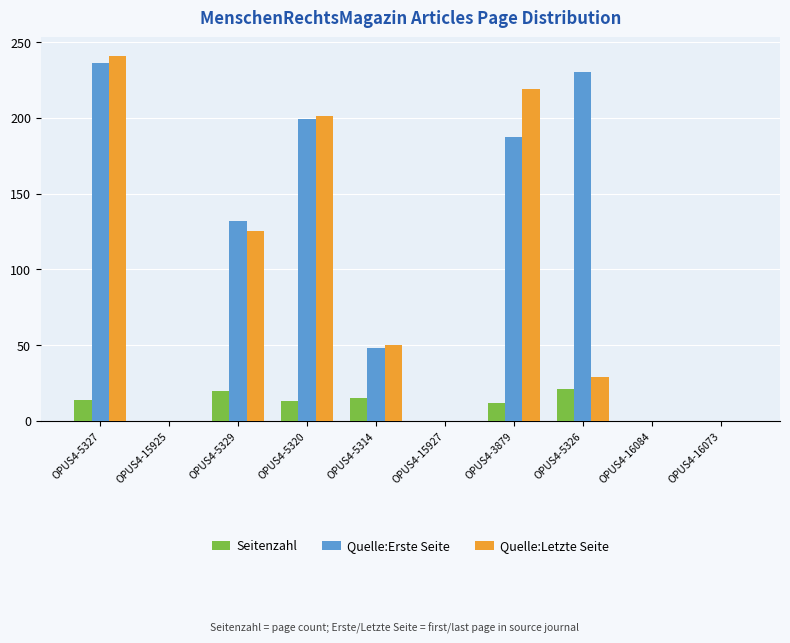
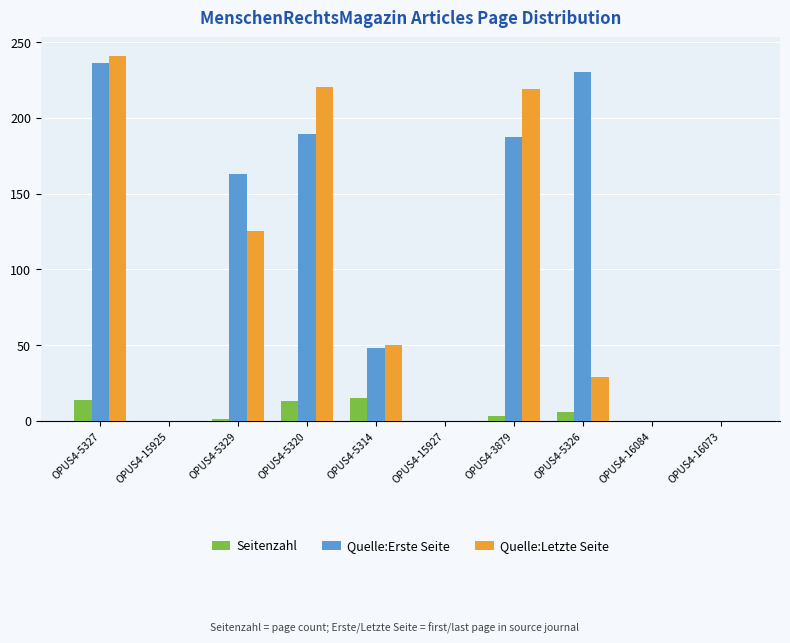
  {
    "Seitenzahl": {
      "OPUS4-5327": 14,
      "OPUS4-15925": 0,
-     "OPUS4-5329": 20,
+     "OPUS4-5329": 1,
      "OPUS4-5320": 13,
      "OPUS4-5314": 15,
      "OPUS4-15927": 0,
-     "OPUS4-3879": 12,
-     "OPUS4-5326": 21,
+     "OPUS4-3879": 3,
+     "OPUS4-5326": 6,
      "OPUS4-16084": 0,
      "OPUS4-16073": 0
    },
    "Quelle:Erste Seite": {
      "OPUS4-5327": 236,
      "OPUS4-15925": 0,
-     "OPUS4-5329": 132,
-     "OPUS4-5320": 199,
+     "OPUS4-5329": 163,
+     "OPUS4-5320": 189,
      "OPUS4-5314": 48,
      "OPUS4-15927": 0,
      "OPUS4-3879": 187,
      "OPUS4-5326": 230,
      "OPUS4-16084": 0,
      "OPUS4-16073": 0
    },
    "Quelle:Letzte Seite": {
      "OPUS4-5327": 241,
      "OPUS4-15925": 0,
      "OPUS4-5329": 125,
-     "OPUS4-5320": 201,
+     "OPUS4-5320": 220,
      "OPUS4-5314": 50,
      "OPUS4-15927": 0,
      "OPUS4-3879": 219,
      "OPUS4-5326": 29,
      "OPUS4-16084": 0,
      "OPUS4-16073": 0
    }
  }
